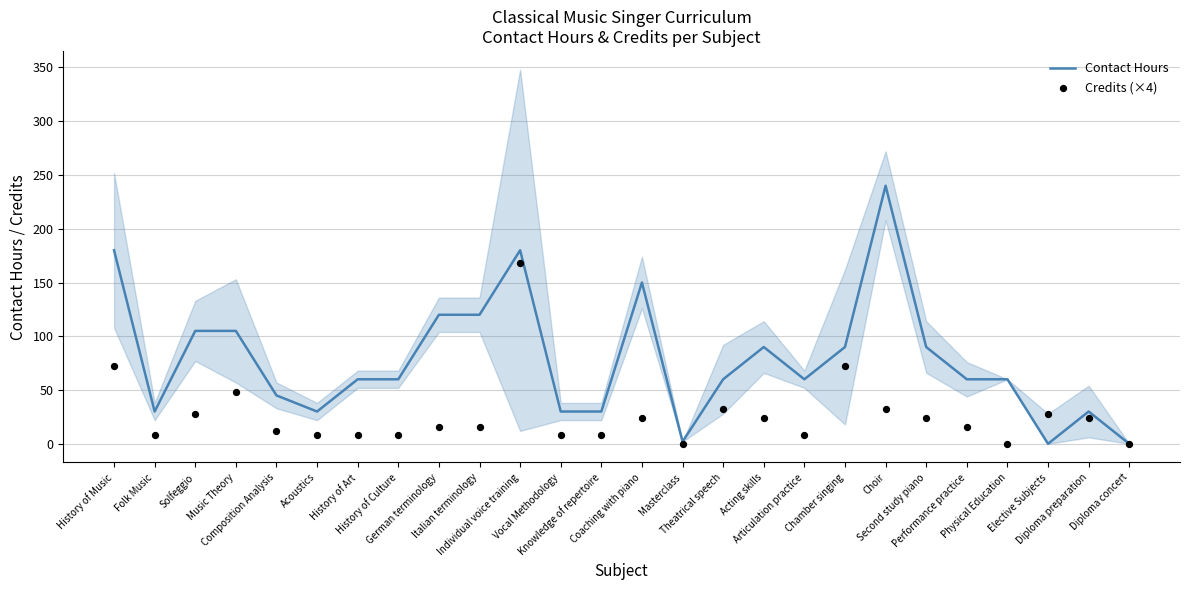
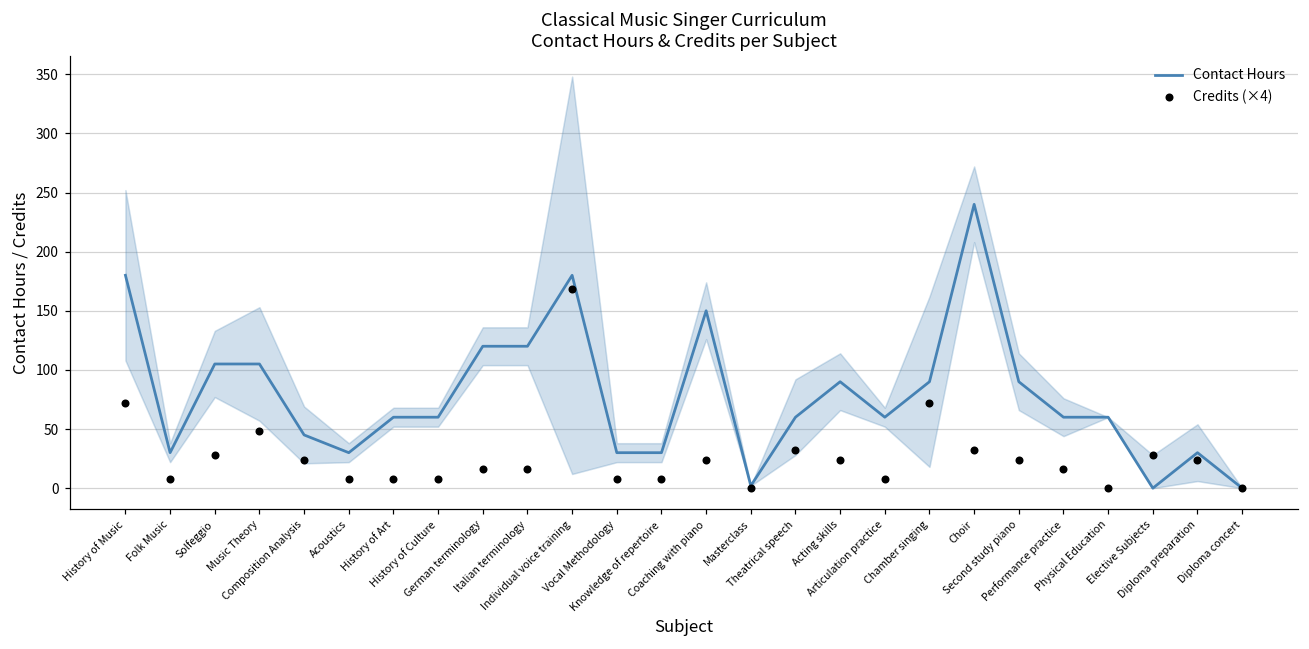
  {
    "Credits (×4)": {
-     "Composition Analysis": 12
+     "Composition Analysis": 24
    }
  }
